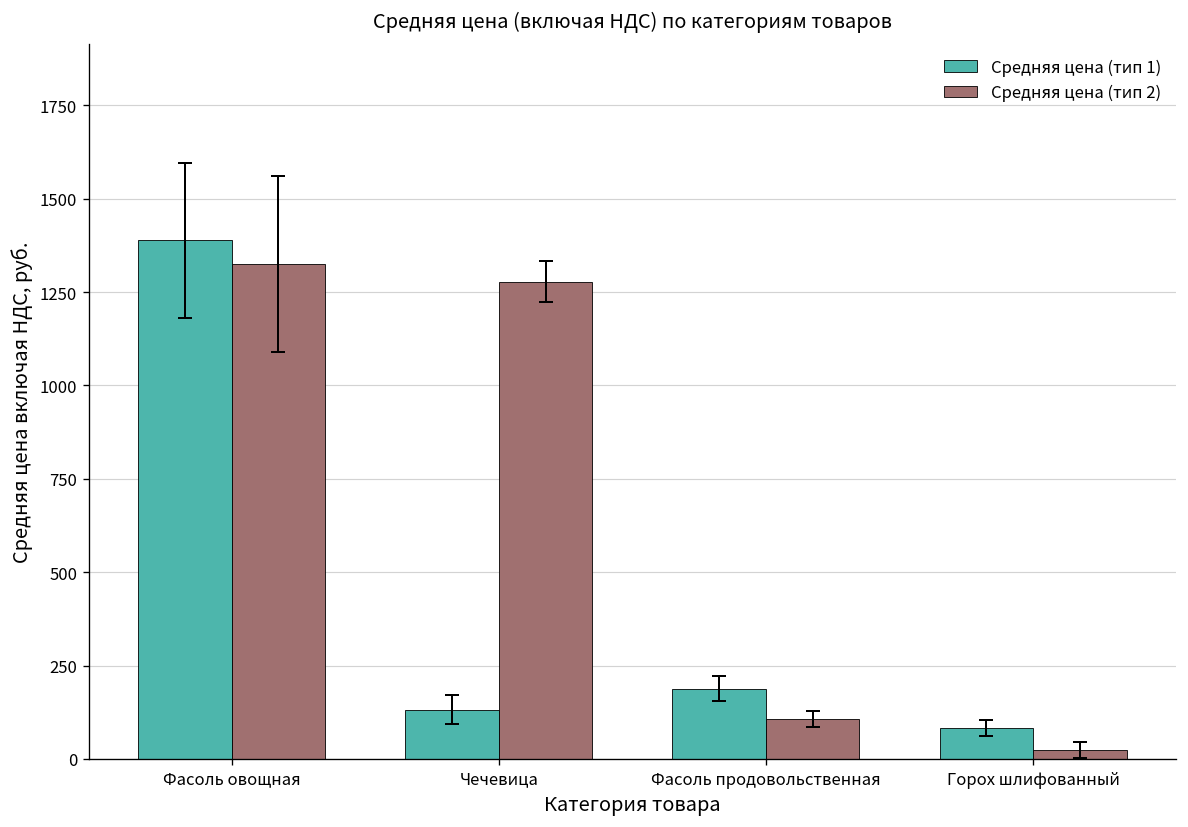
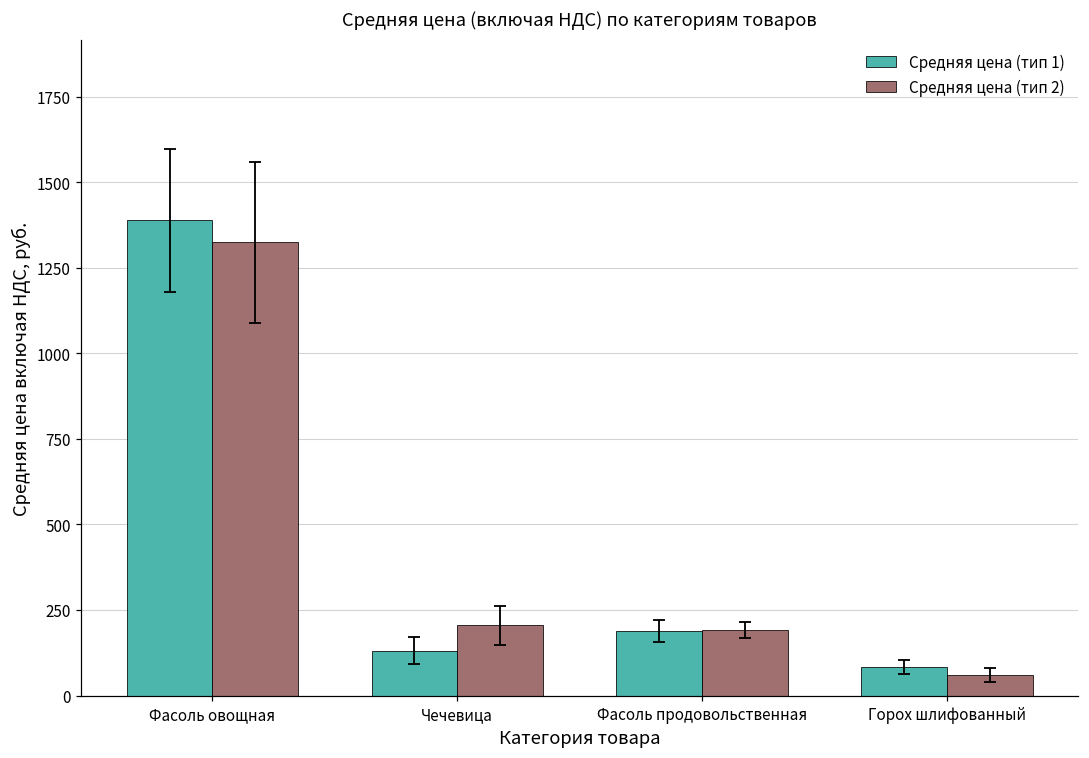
  {
    "Средняя цена (тип 1)": {
      "Фасоль овощная": 1390,
      "Чечевица": 130,
      "Фасоль продовольственная": 190,
      "Горох шлифованный": 80
    },
    "Средняя цена (тип 2)": {
      "Фасоль овощная": 1320,
-     "Чечевица": 1280,
-     "Фасоль продовольственная": 110,
-     "Горох шлифованный": 20
+     "Чечевица": 200,
+     "Фасоль продовольственная": 190,
+     "Горох шлифованный": 60
    }
  }
